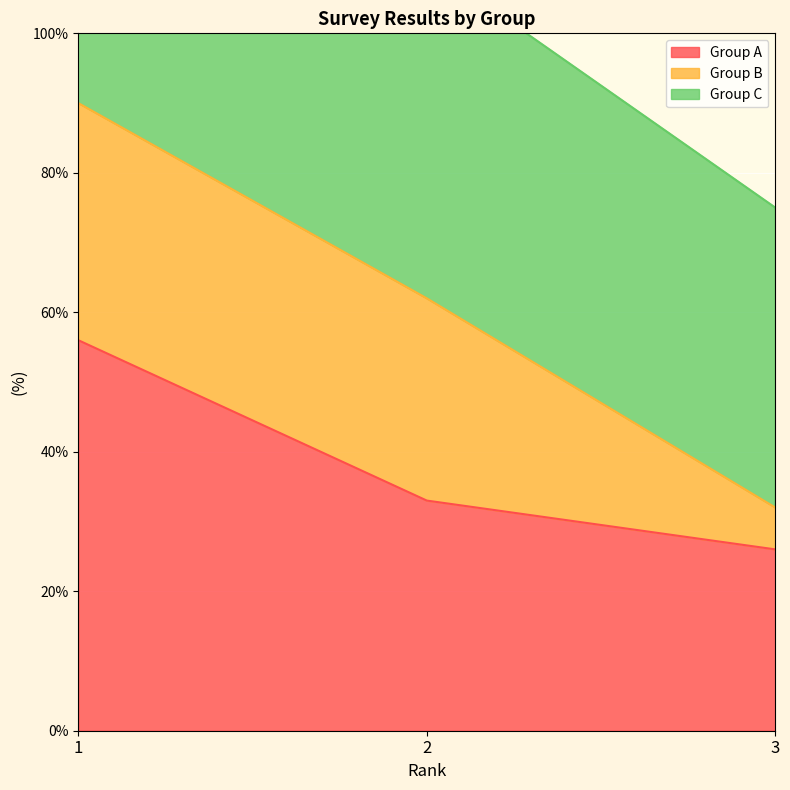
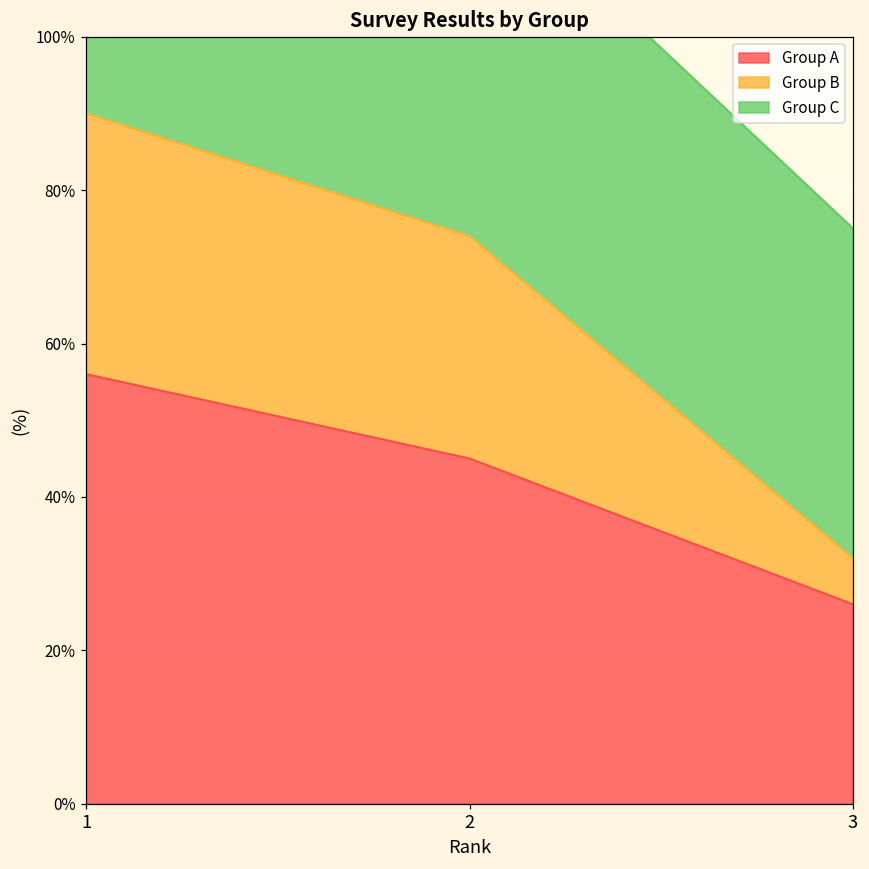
  {
    "Group A": {
      "1": "56%",
-     "2": "33%",
+     "2": "45%",
      "3": "26%"
    },
    "Group B": {
      "1": "34%",
      "2": "29%",
      "3": "6%"
    },
    "Group C": {
      "3": "43%"
    }
  }
